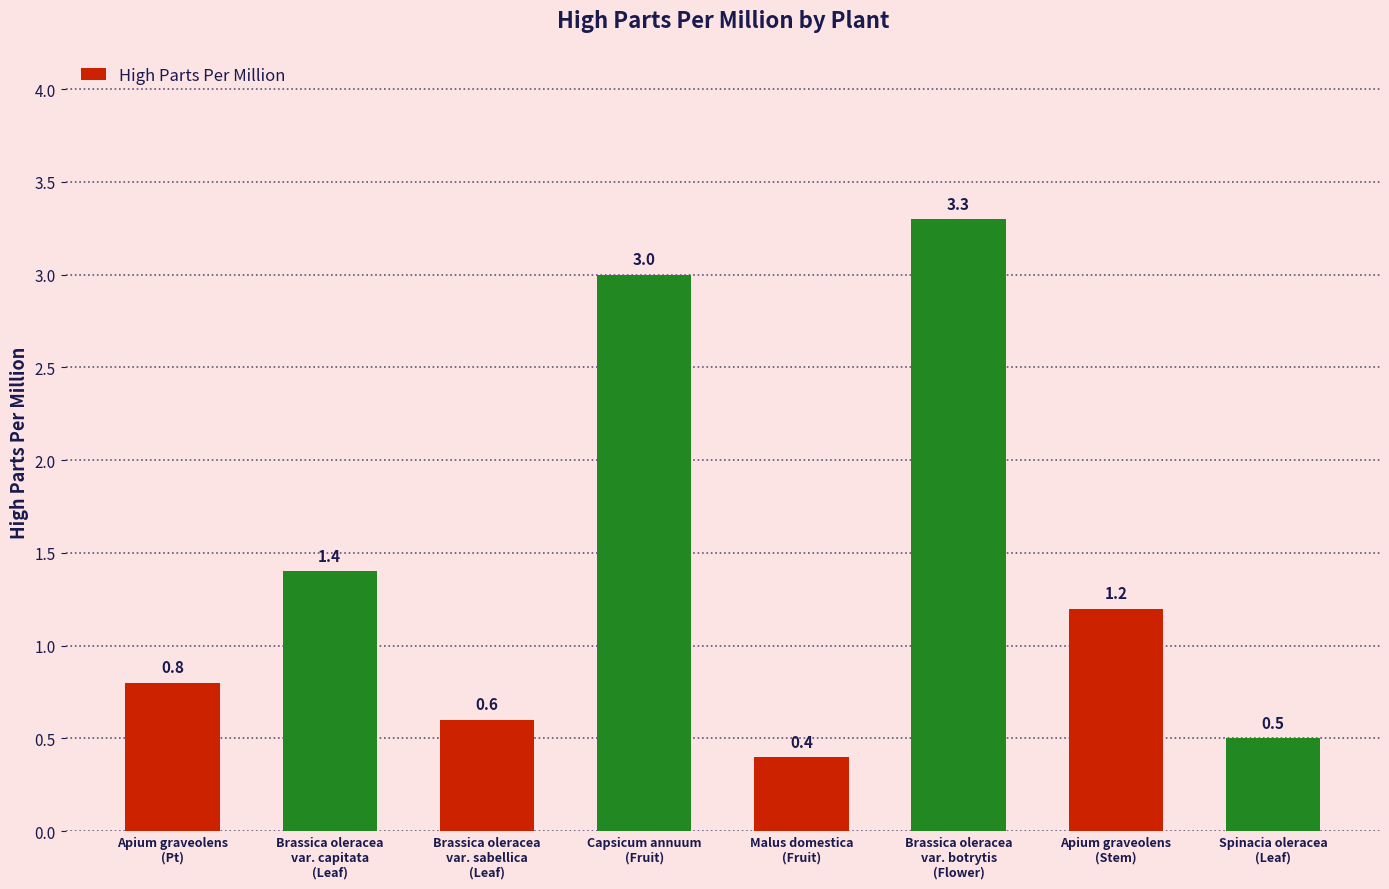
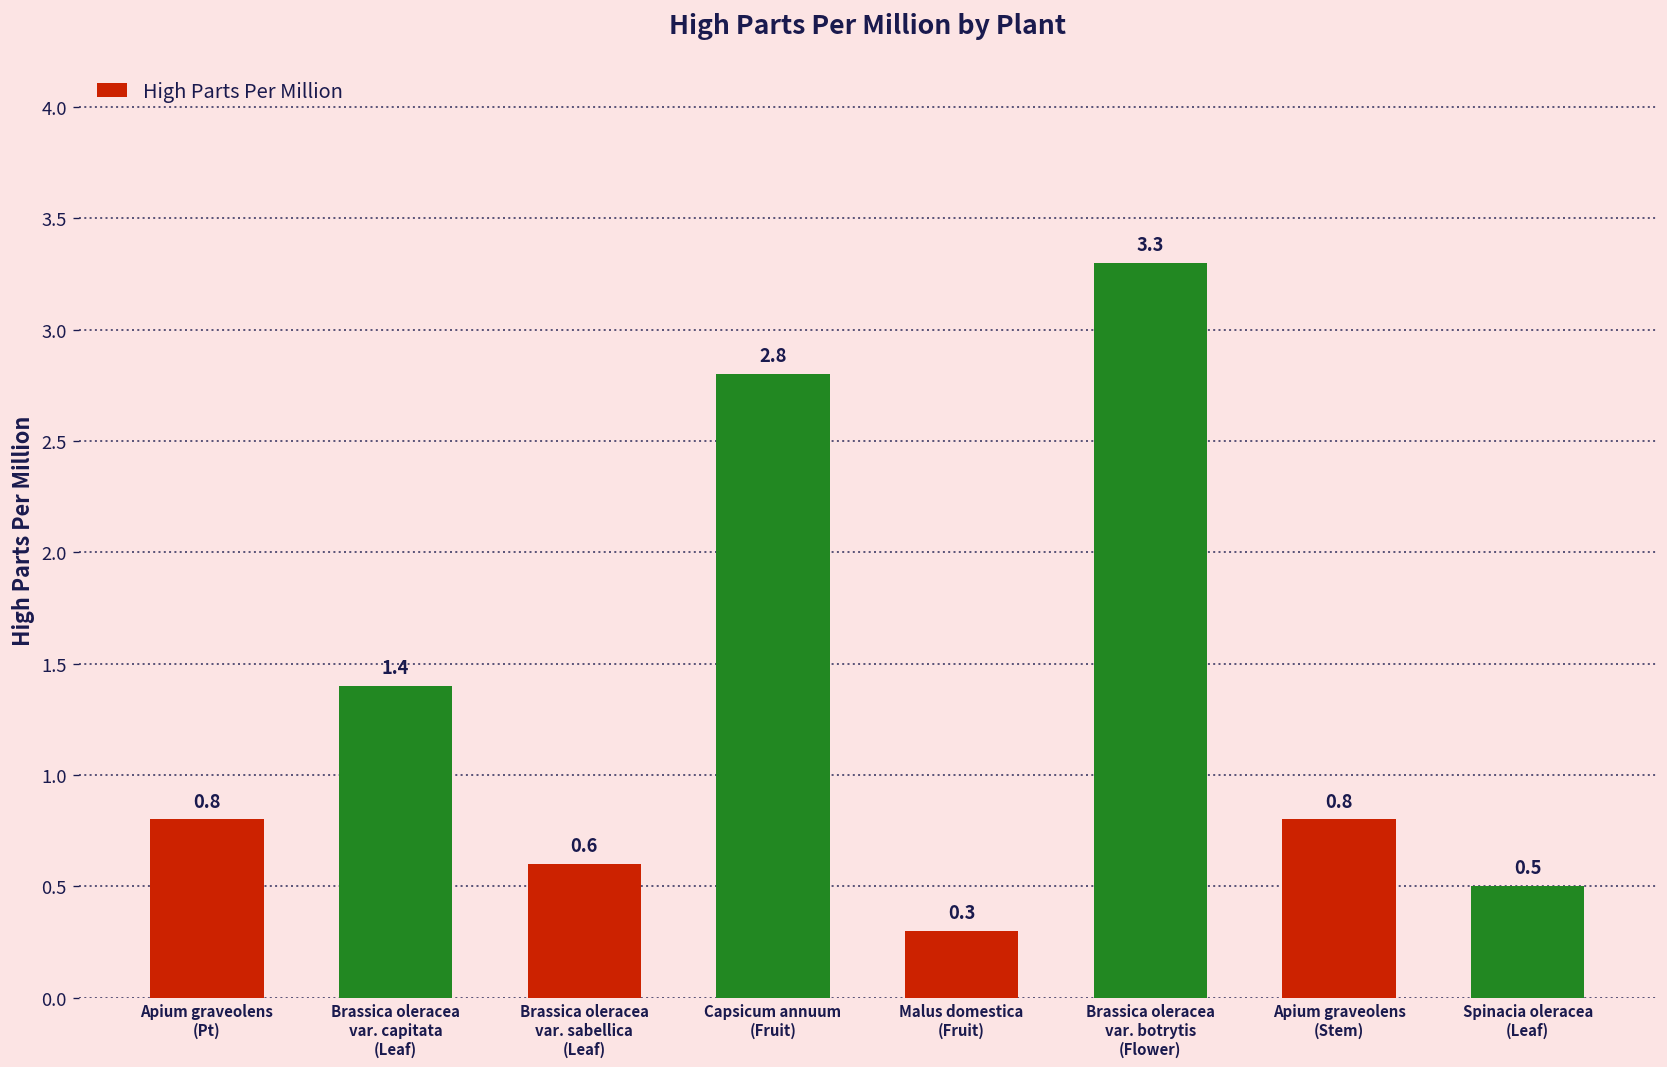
  {
    "Apium graveolens (Pt)": 0.8,
    "Brassica oleracea var. capitata (Leaf)": 1.4,
    "Brassica oleracea var. sabellica (Leaf)": 0.6,
-   "Capsicum annuum (Fruit)": 3.0,
-   "Malus domestica (Fruit)": 0.4,
+   "Capsicum annuum (Fruit)": 2.8,
+   "Malus domestica (Fruit)": 0.3,
    "Brassica oleracea var. botrytis (Flower)": 3.3,
-   "Apium graveolens (Stem)": 1.2,
+   "Apium graveolens (Stem)": 0.8,
    "Spinacia oleracea (Leaf)": 0.5
  }
